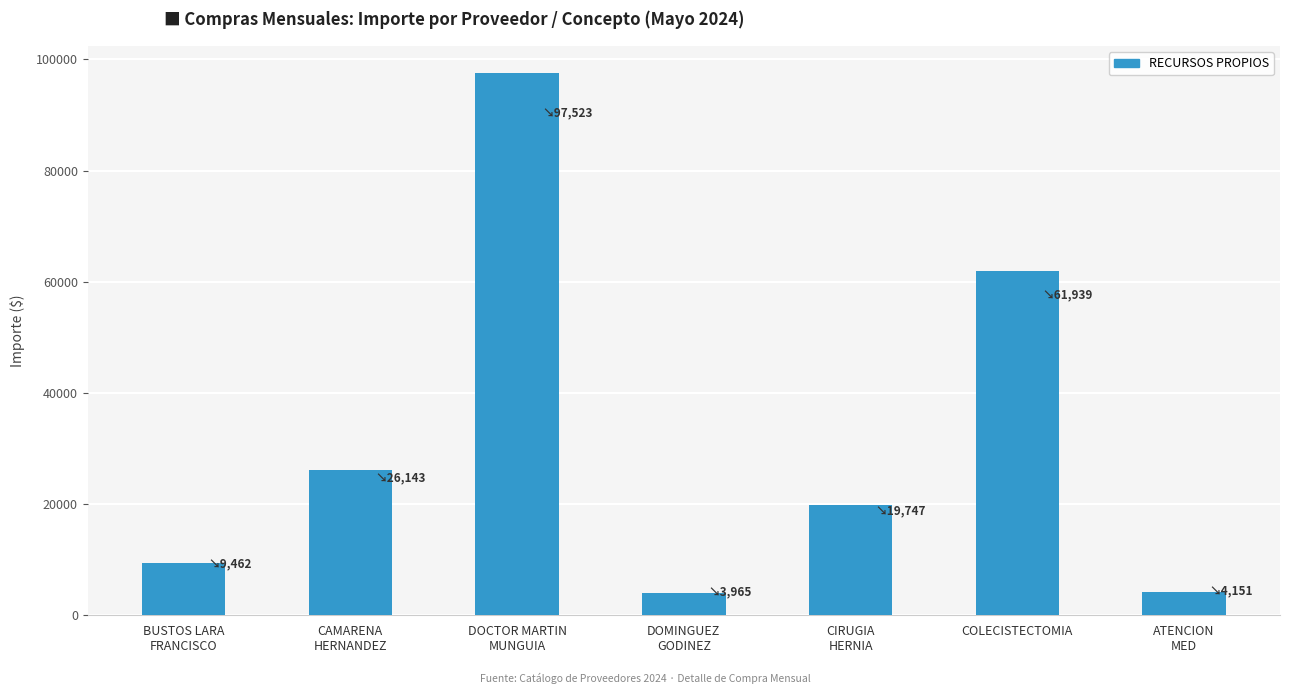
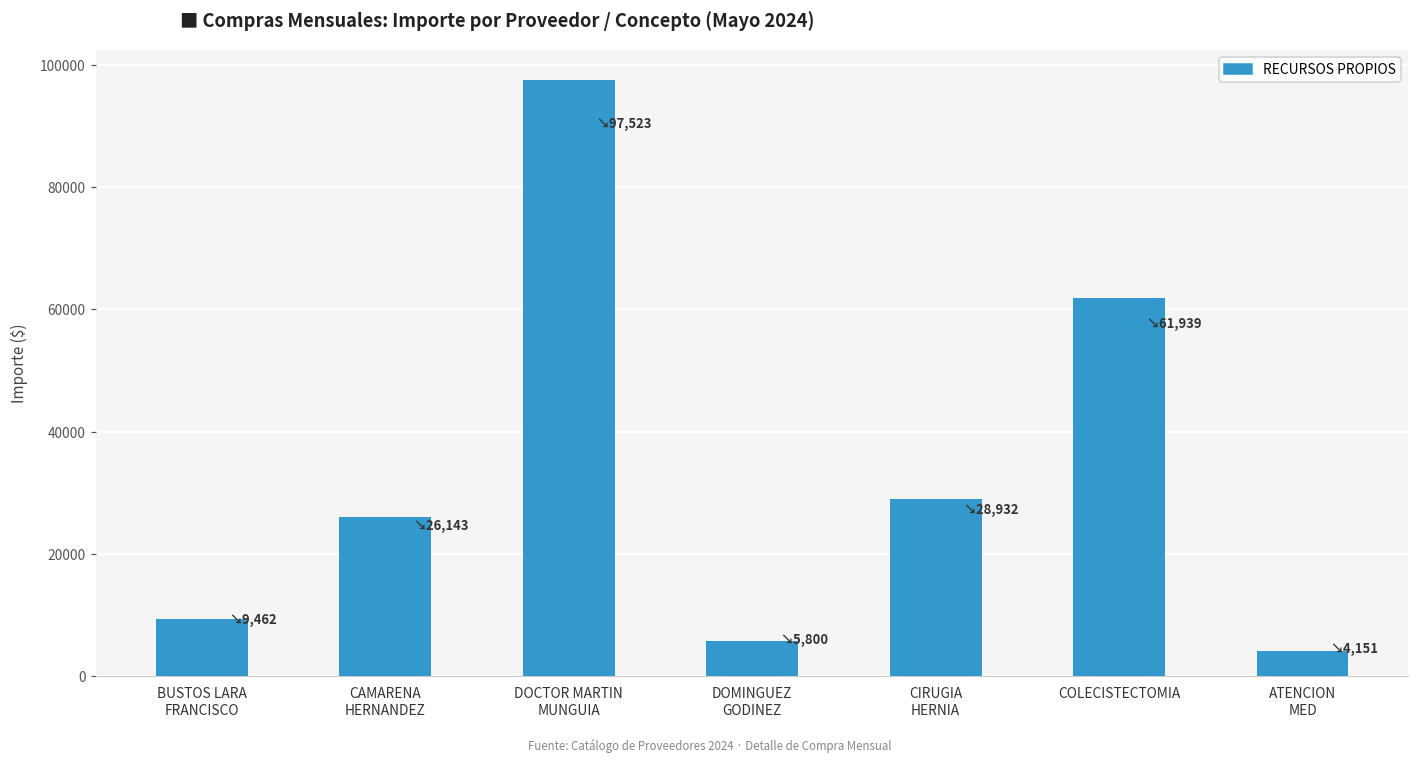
  {
    "BUSTOS LARA FRANCISCO": "9,462",
-   "DOMINGUEZ GODINEZ": "3,965",
-   "CIRUGIA HERNIA": "19,747",
+   "DOMINGUEZ GODINEZ": "5,800",
+   "CIRUGIA HERNIA": "28,932",
    "ATENCION MED": "4,151"
  }
